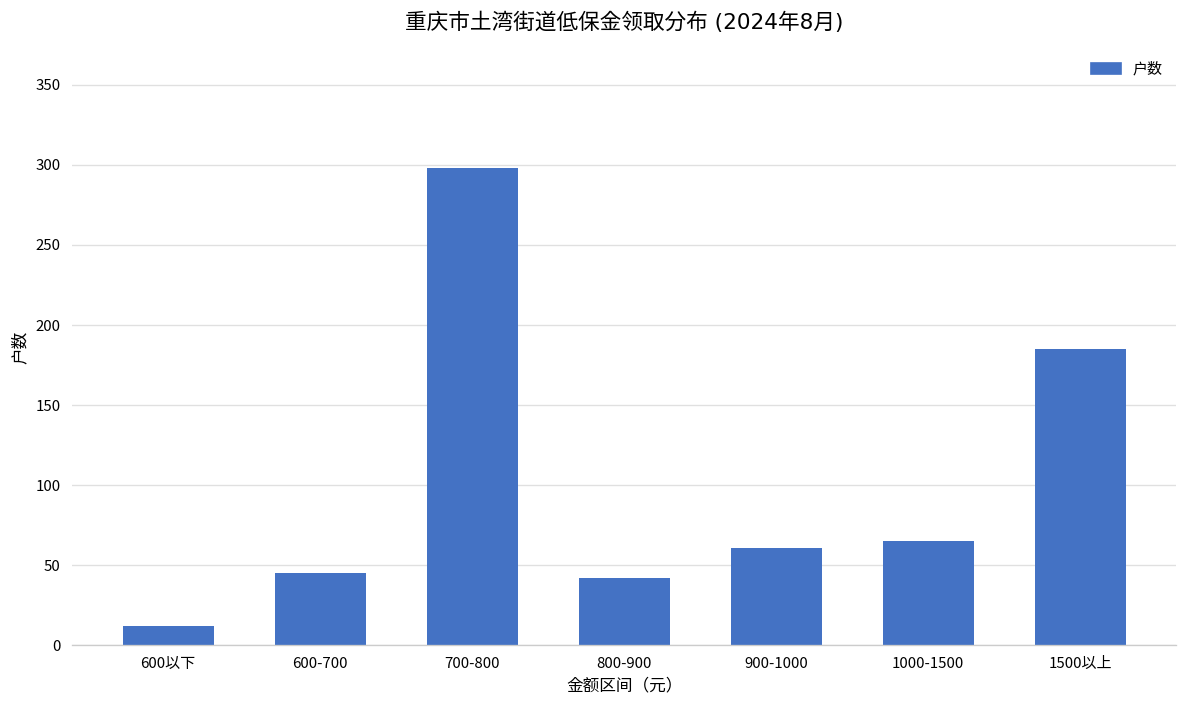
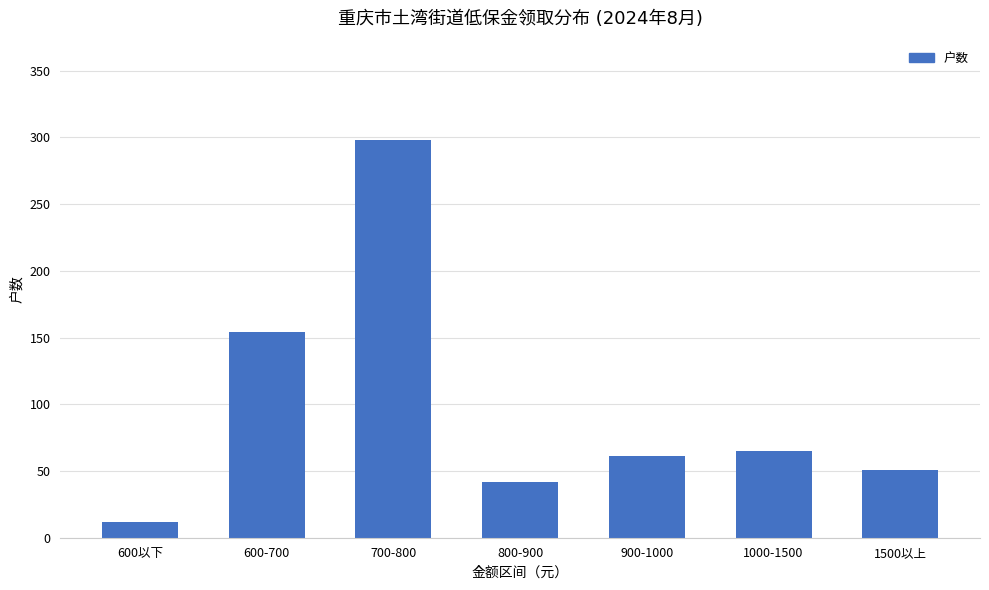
  {
    "600以下": 12,
-   "600-700": 45,
+   "600-700": 154,
    "700-800": 298,
    "800-900": 42,
    "900-1000": 61,
    "1000-1500": 65,
-   "1500以上": 185
+   "1500以上": 51
  }
